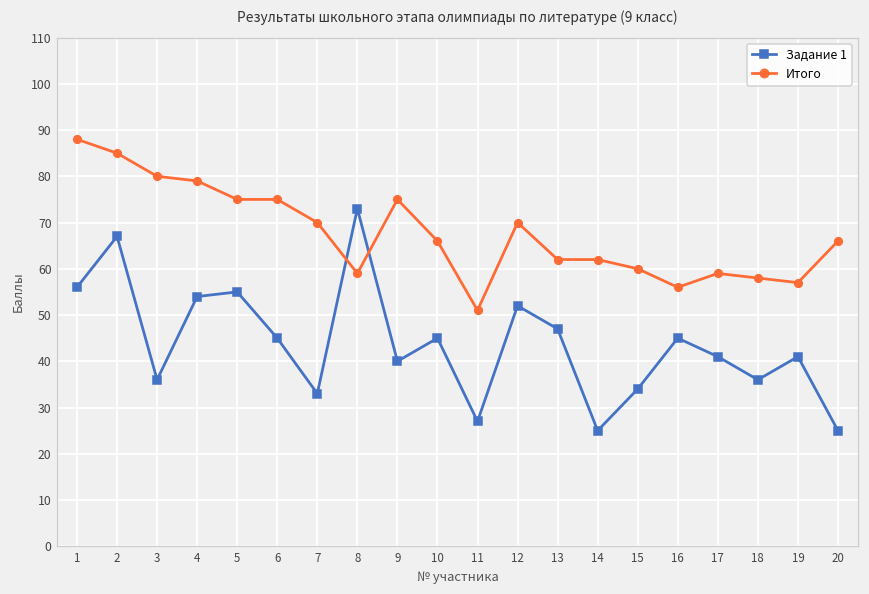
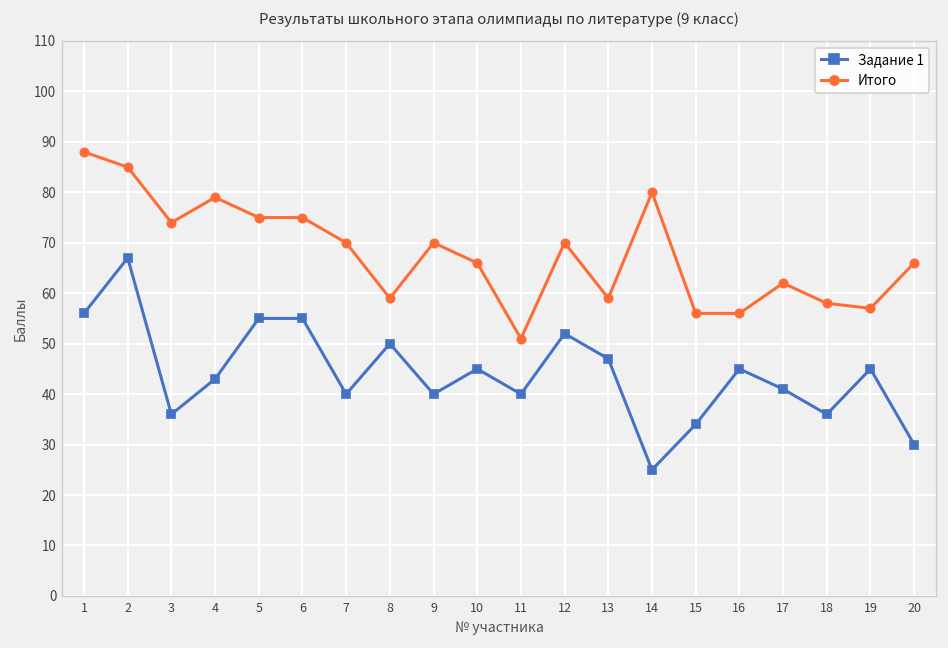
  {
    "Задание 1": {
      "1": 56,
      "2": 67,
      "3": 36,
-     "4": 54,
+     "4": 43,
      "5": 55,
-     "6": 45,
-     "7": 33,
-     "8": 73,
+     "6": 55,
+     "7": 40,
+     "8": 50,
      "9": 40,
      "10": 45,
-     "11": 27,
+     "11": 40,
      "12": 52,
      "13": 47,
      "14": 25,
      "15": 34,
      "16": 45,
      "17": 41,
      "18": 36,
-     "19": 41,
-     "20": 25
+     "19": 45,
+     "20": 30
    },
    "Итого": {
      "1": 88,
      "2": 85,
-     "3": 80,
+     "3": 74,
      "4": 79,
      "5": 75,
      "6": 75,
      "7": 70,
      "8": 59,
-     "9": 75,
+     "9": 70,
      "10": 66,
      "11": 51,
      "12": 70,
-     "13": 62,
-     "14": 62,
-     "15": 60,
+     "13": 59,
+     "14": 80,
+     "15": 56,
      "16": 56,
-     "17": 59,
+     "17": 62,
      "18": 58,
      "19": 57,
      "20": 66
    }
  }
